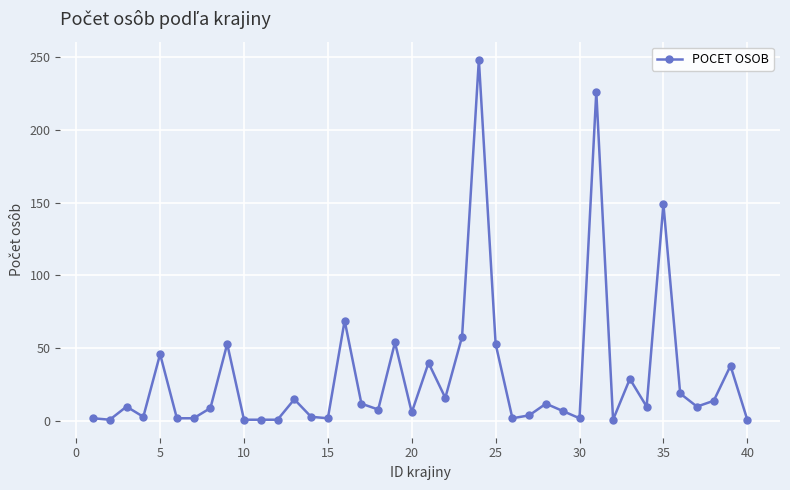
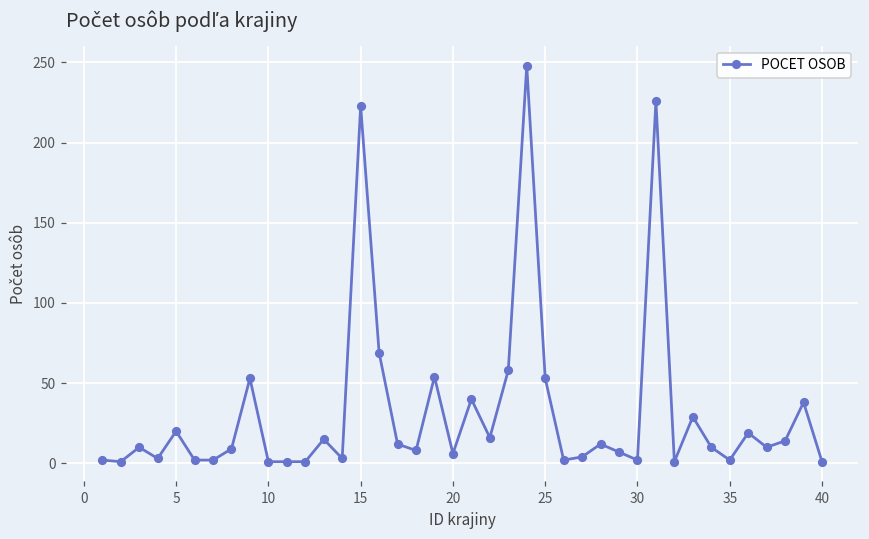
  {
-   "5": 46,
+   "5": 20,
    "10": 1,
-   "15": 2,
+   "15": 223,
    "20": 6,
    "25": 53,
    "30": 2,
-   "35": 149,
+   "35": 2,
    "40": 1
  }
